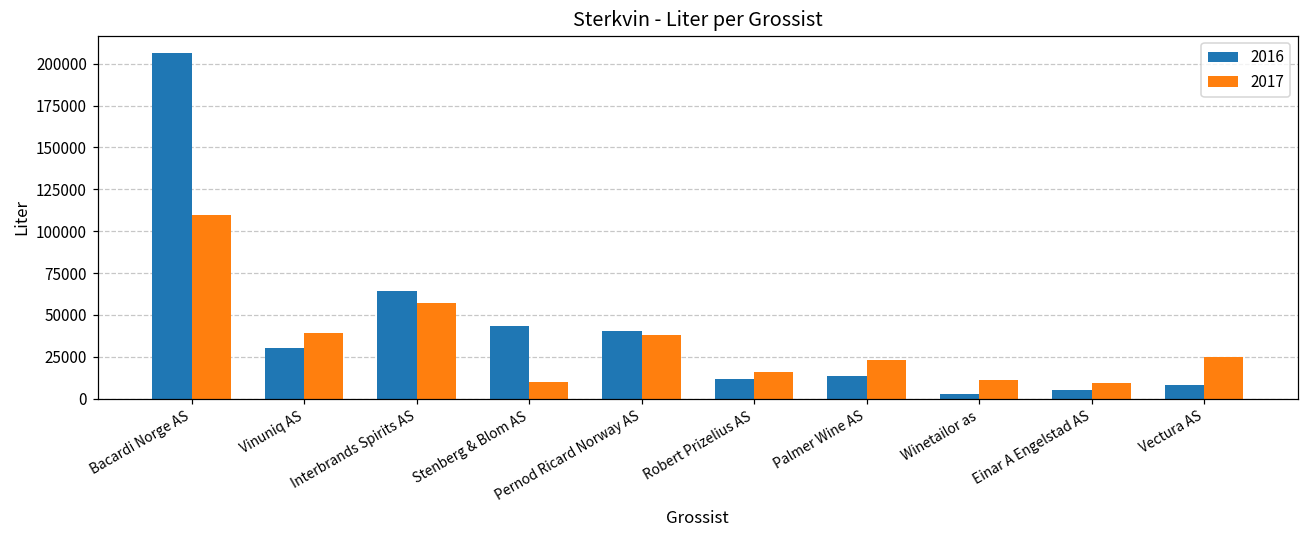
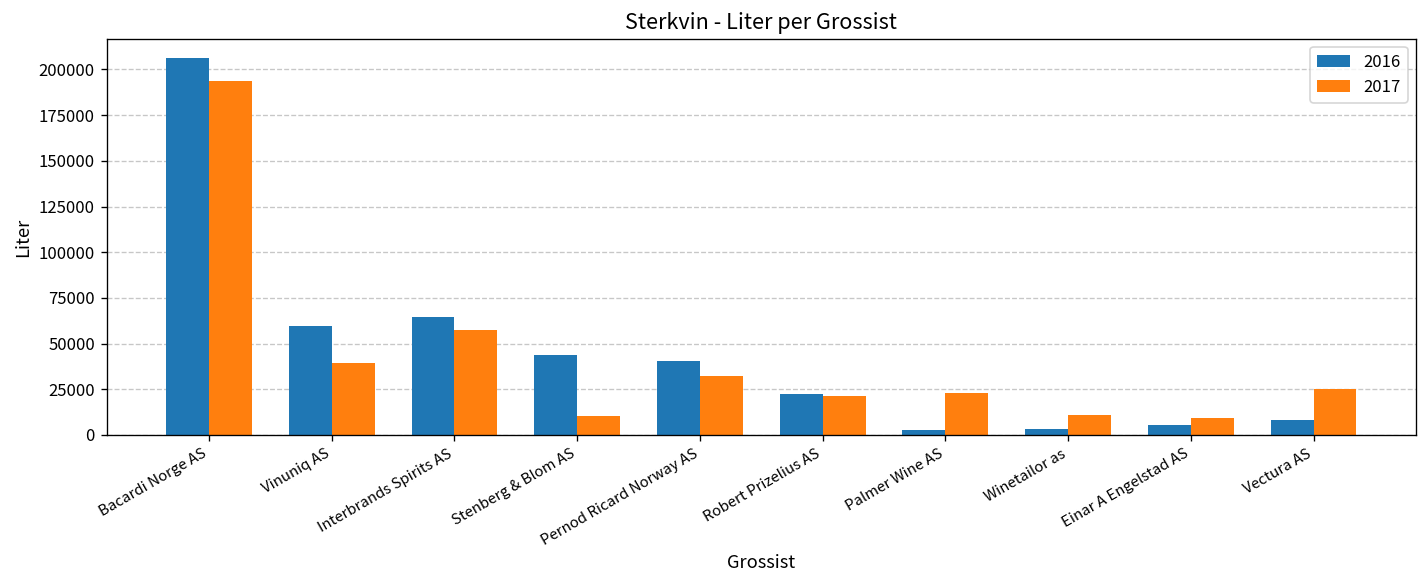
  {
    "2016": {
      "Bacardi Norge AS": 206000,
-     "Vinuniq AS": 30000,
+     "Vinuniq AS": 60000,
      "Interbrands Spirits AS": 65000,
      "Stenberg & Blom AS": 44000,
      "Pernod Ricard Norway AS": 40000,
-     "Robert Prizelius AS": 12000,
-     "Palmer Wine AS": 13000,
+     "Robert Prizelius AS": 23000,
+     "Palmer Wine AS": 3000,
      "Winetailor as": 3000,
      "Einar A Engelstad AS": 5000,
      "Vectura AS": 8000
    },
    "2017": {
-     "Bacardi Norge AS": 109000,
+     "Bacardi Norge AS": 193000,
      "Vinuniq AS": 39000,
      "Interbrands Spirits AS": 57000,
      "Stenberg & Blom AS": 10000,
-     "Pernod Ricard Norway AS": 38000,
-     "Robert Prizelius AS": 16000,
+     "Pernod Ricard Norway AS": 32000,
+     "Robert Prizelius AS": 21000,
      "Palmer Wine AS": 23000,
      "Winetailor as": 11000,
      "Einar A Engelstad AS": 10000,
      "Vectura AS": 25000
    }
  }
